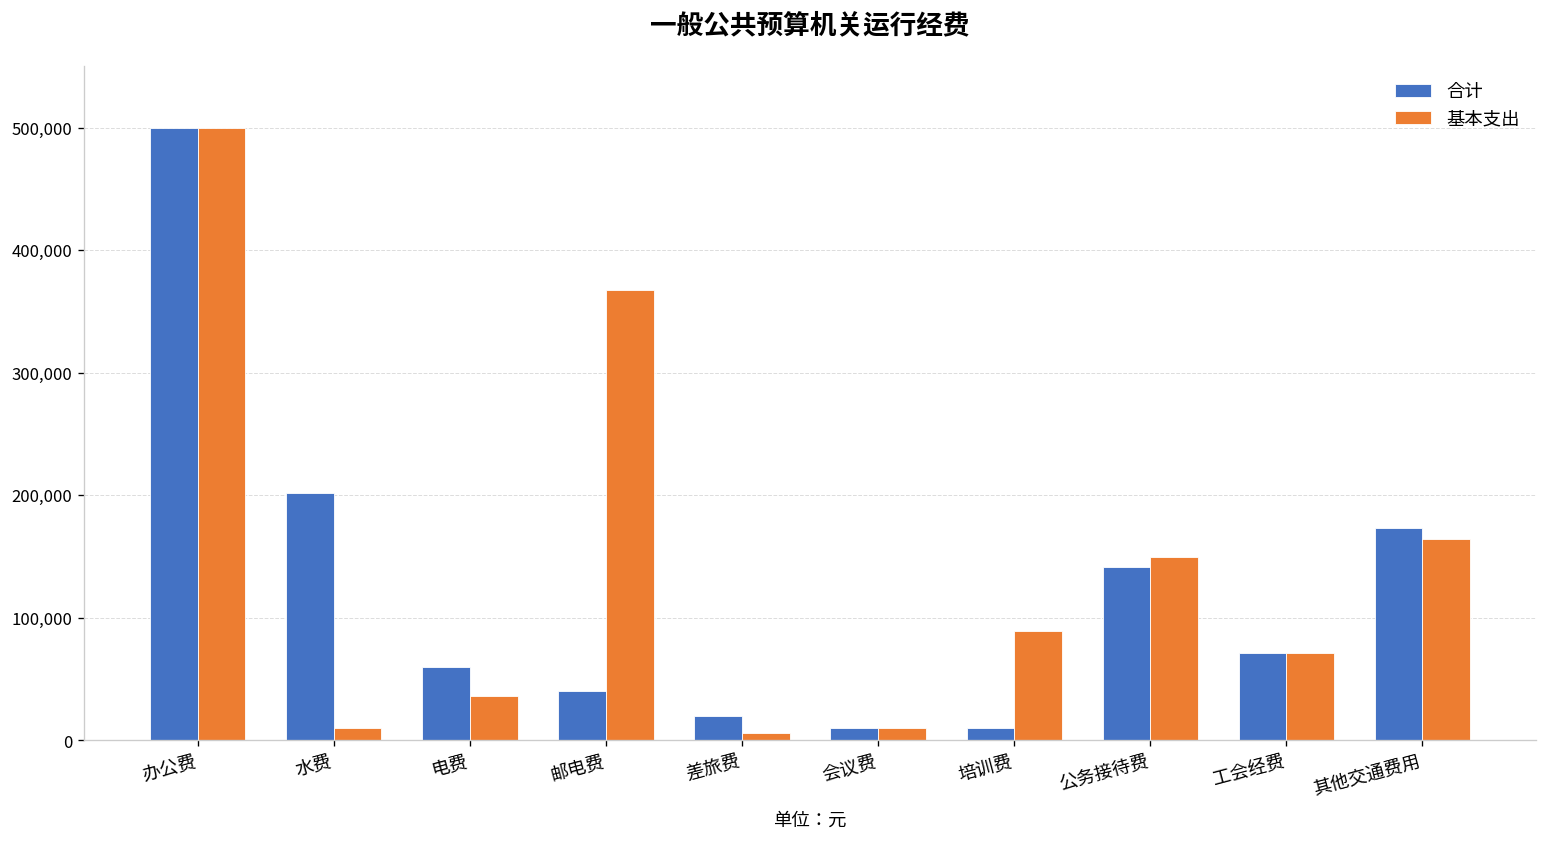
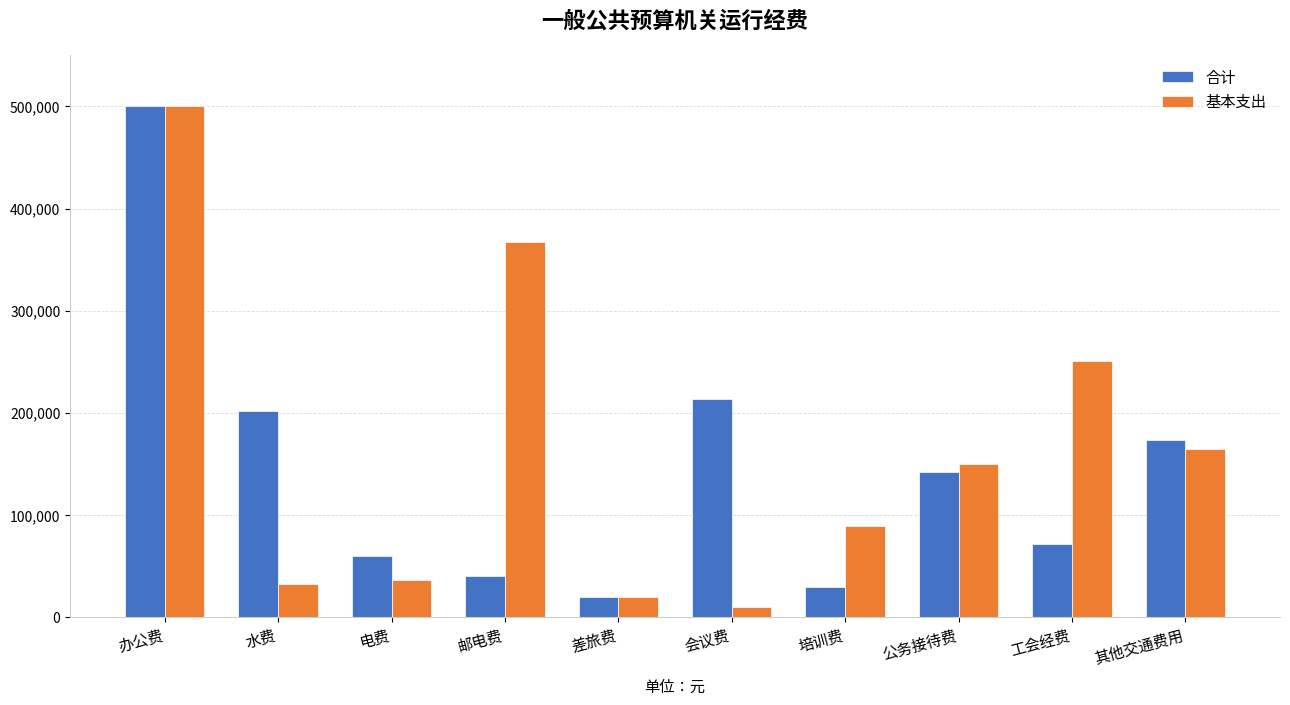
  {
    "合计": {
      "办公费": "500,000",
      "水费": "202,000",
      "电费": "60,000",
      "邮电费": "40,000",
      "差旅费": "20,000",
-     "会议费": "10,000",
-     "培训费": "10,000",
+     "会议费": "214,000",
+     "培训费": "30,000",
      "公务接待费": "142,000",
      "工会经费": "71,000",
      "其他交通费用": "173,000"
    },
    "基本支出": {
      "办公费": "500,000",
-     "水费": "10,000",
+     "水费": "33,000",
      "电费": "36,000",
      "邮电费": "367,000",
-     "差旅费": "6,000",
+     "差旅费": "20,000",
      "会议费": "10,000",
      "培训费": "89,000",
      "公务接待费": "150,000",
-     "工会经费": "71,000",
+     "工会经费": "250,000",
      "其他交通费用": "165,000"
    }
  }
